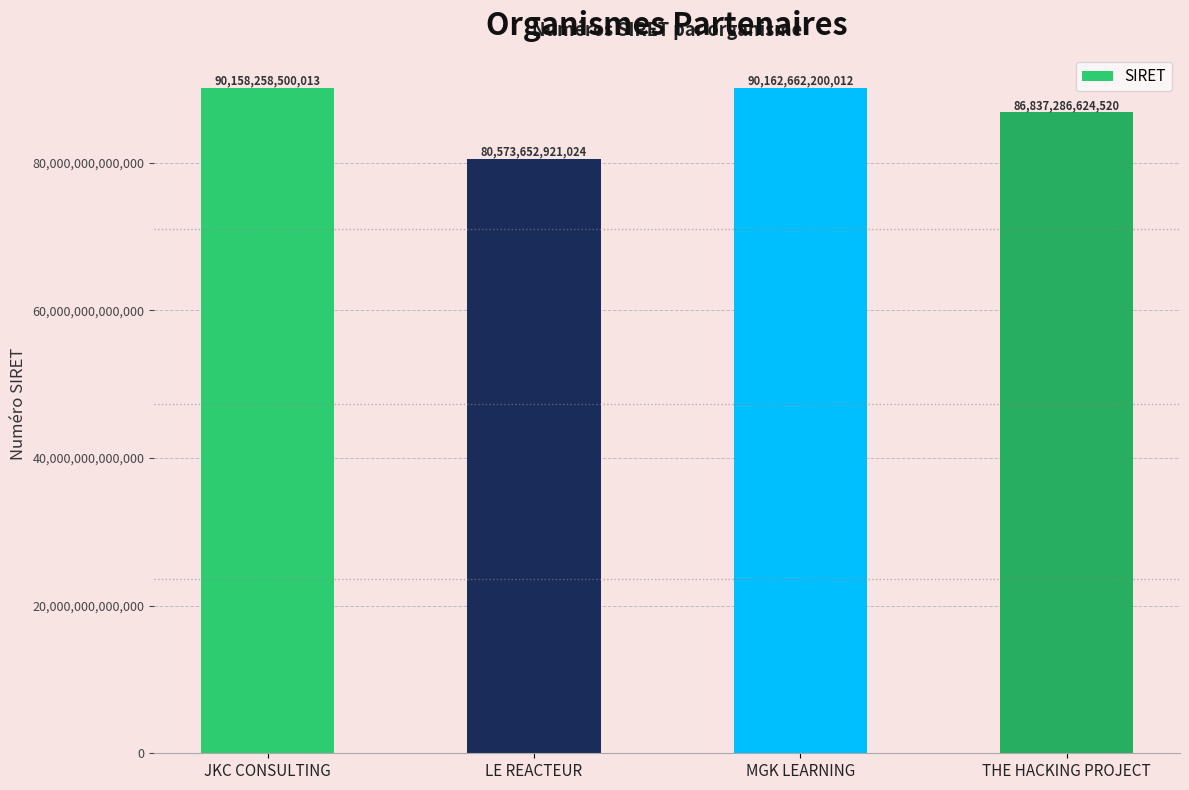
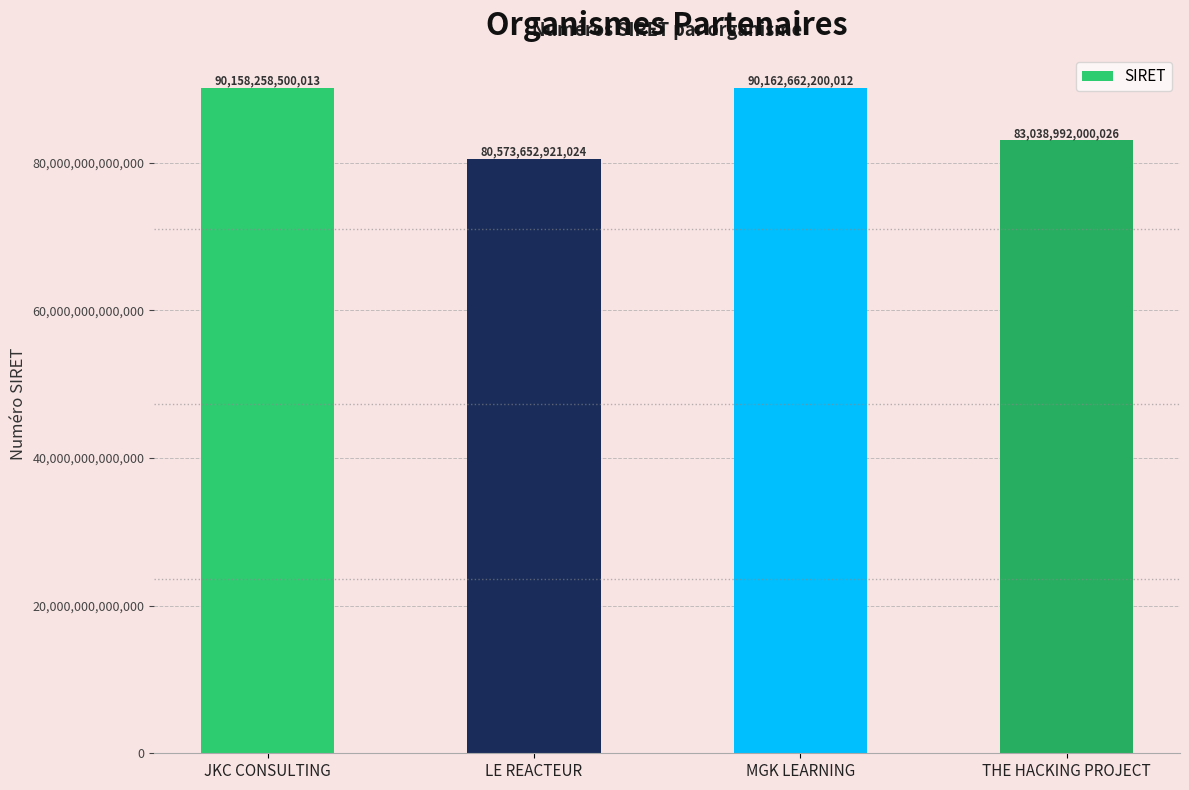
  {
    "JKC CONSULTING": "90,158,258,500,013",
    "LE REACTEUR": "80,573,652,921,024",
    "MGK LEARNING": "90,162,662,200,012",
-   "THE HACKING PROJECT": "86,837,286,624,520"
+   "THE HACKING PROJECT": "83,038,992,000,026"
  }
